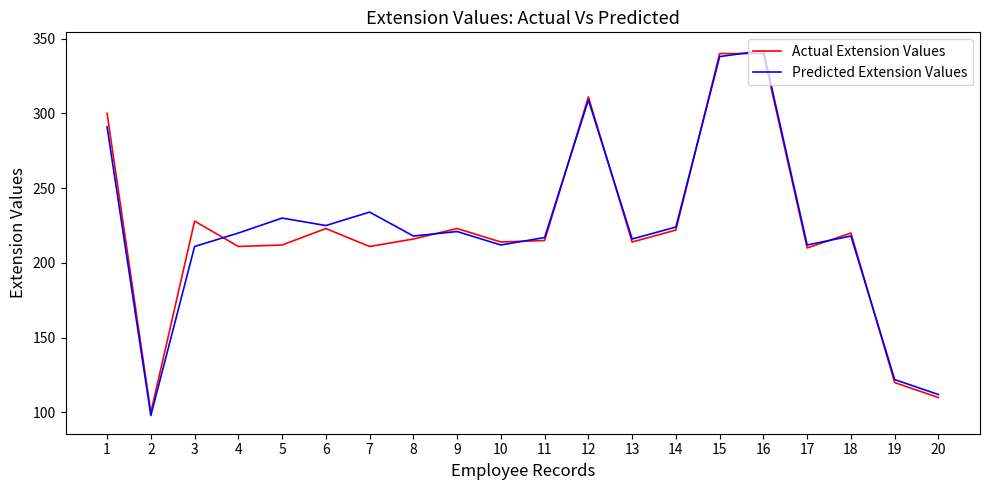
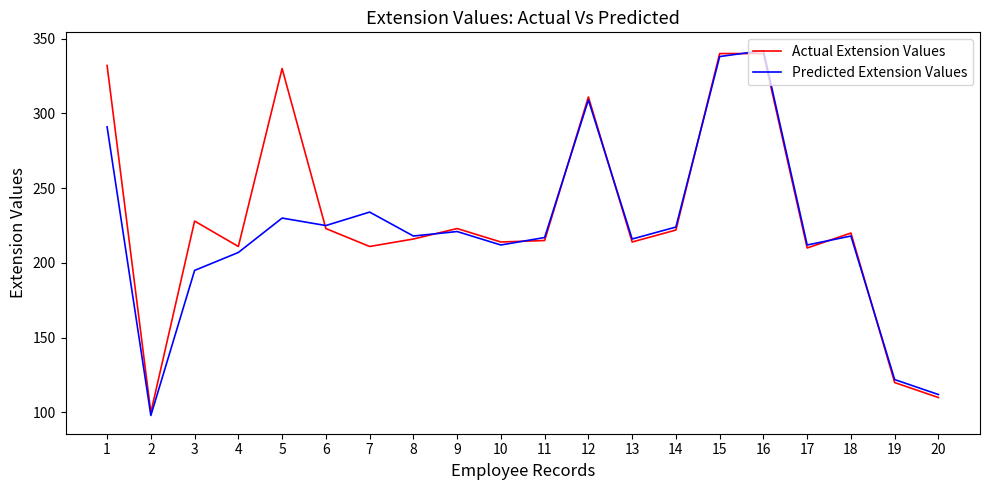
  {
    "Actual Extension Values": {
-     "1": 300,
+     "1": 332,
      "2": 100,
      "3": 228,
      "4": 211,
-     "5": 212,
+     "5": 330,
      "6": 223,
      "7": 211,
      "8": 216,
      "9": 223,
      "10": 214,
      "11": 215,
      "12": 311,
      "13": 214,
      "14": 222,
      "15": 340,
      "17": 210,
      "18": 220,
      "19": 120,
      "20": 110
    },
    "Predicted Extension Values": {
      "1": 291,
      "2": 98,
-     "3": 211,
-     "4": 220,
+     "3": 195,
+     "4": 207,
      "5": 230,
      "6": 225,
      "7": 234,
      "8": 218,
      "9": 221,
      "10": 212,
      "11": 217,
      "12": 309,
      "13": 216,
      "14": 224,
      "15": 338,
      "17": 212,
      "18": 218,
      "19": 122,
      "20": 112
    }
  }
